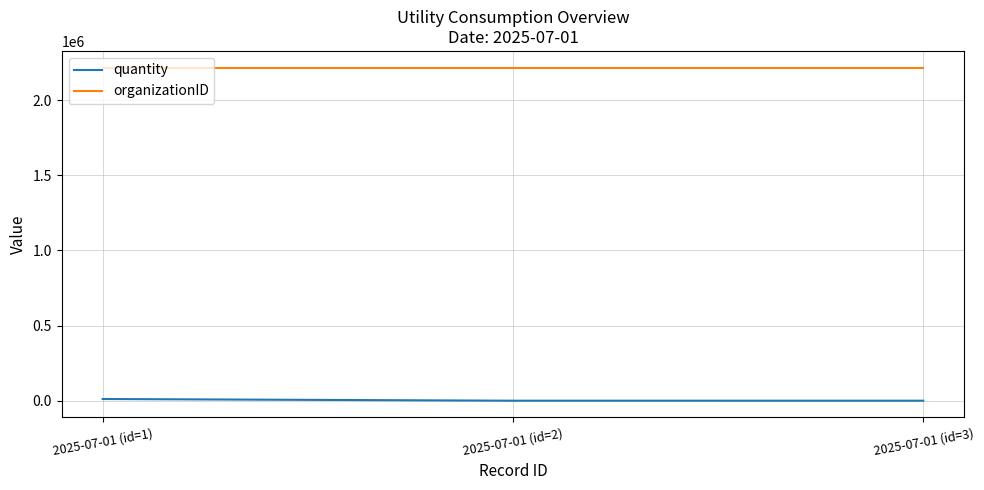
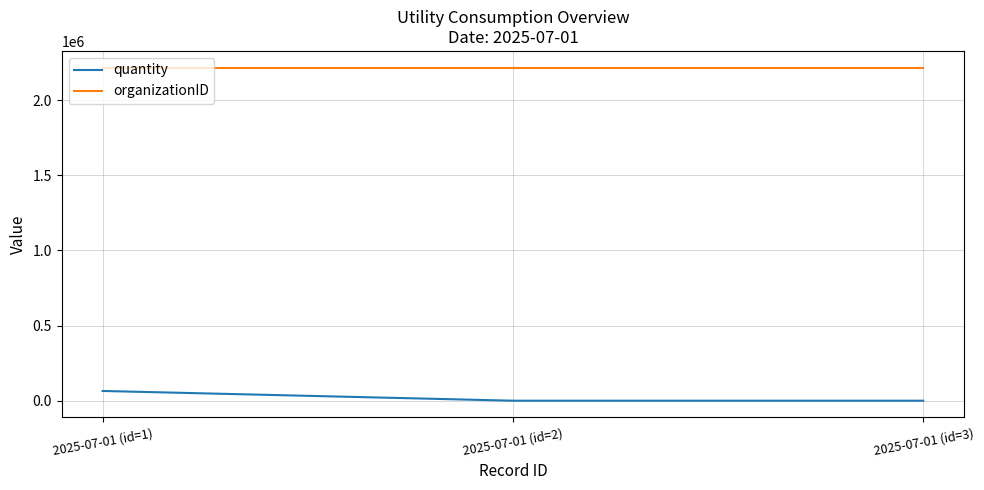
  {
    "quantity": {
-     "2025-07-01 (id=1)": 10000,
+     "2025-07-01 (id=1)": 70000,
      "2025-07-01 (id=2)": 0,
      "2025-07-01 (id=3)": 0
    },
    "organizationID": {
      "2025-07-01 (id=2)": 2220000,
      "2025-07-01 (id=3)": 2220000
    }
  }
